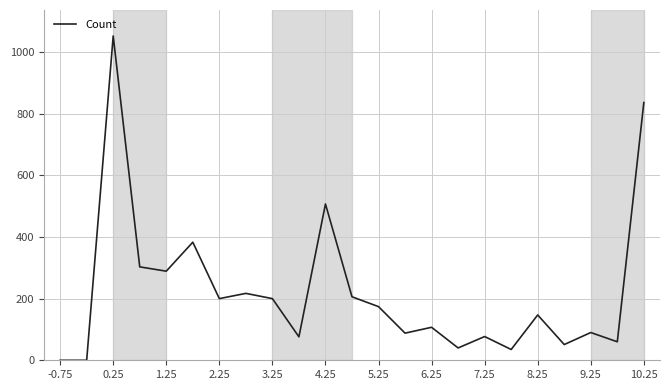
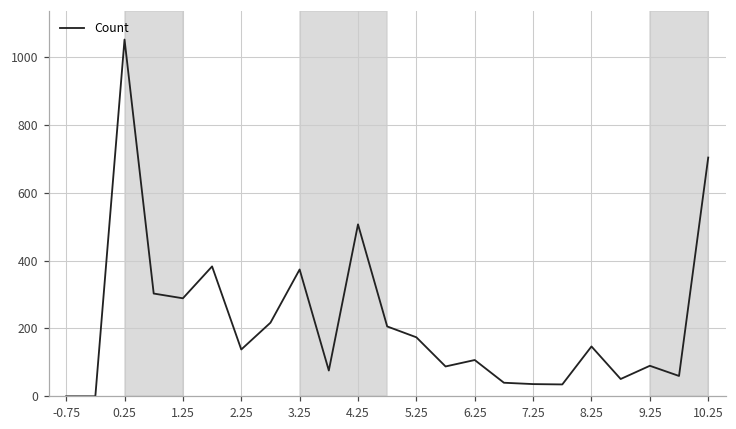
  {
    "-0.75": 0,
    "0.25": 1050,
    "1.25": 290,
-   "2.25": 200,
-   "3.25": 200,
+   "2.25": 140,
+   "3.25": 370,
    "4.25": 510,
    "5.25": 170,
    "6.25": 110,
-   "7.25": 80,
+   "7.25": 40,
    "8.25": 150,
    "9.25": 90,
-   "10.25": 840
+   "10.25": 700
  }
